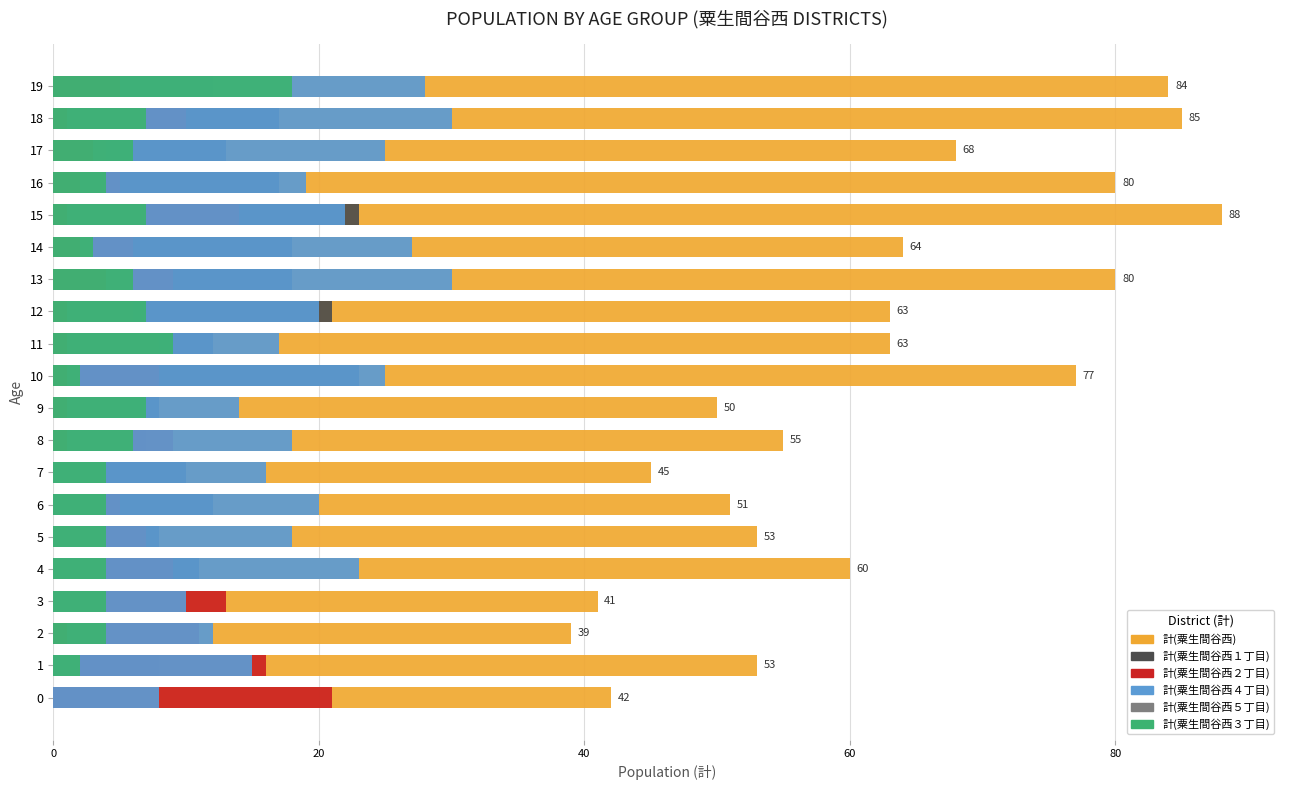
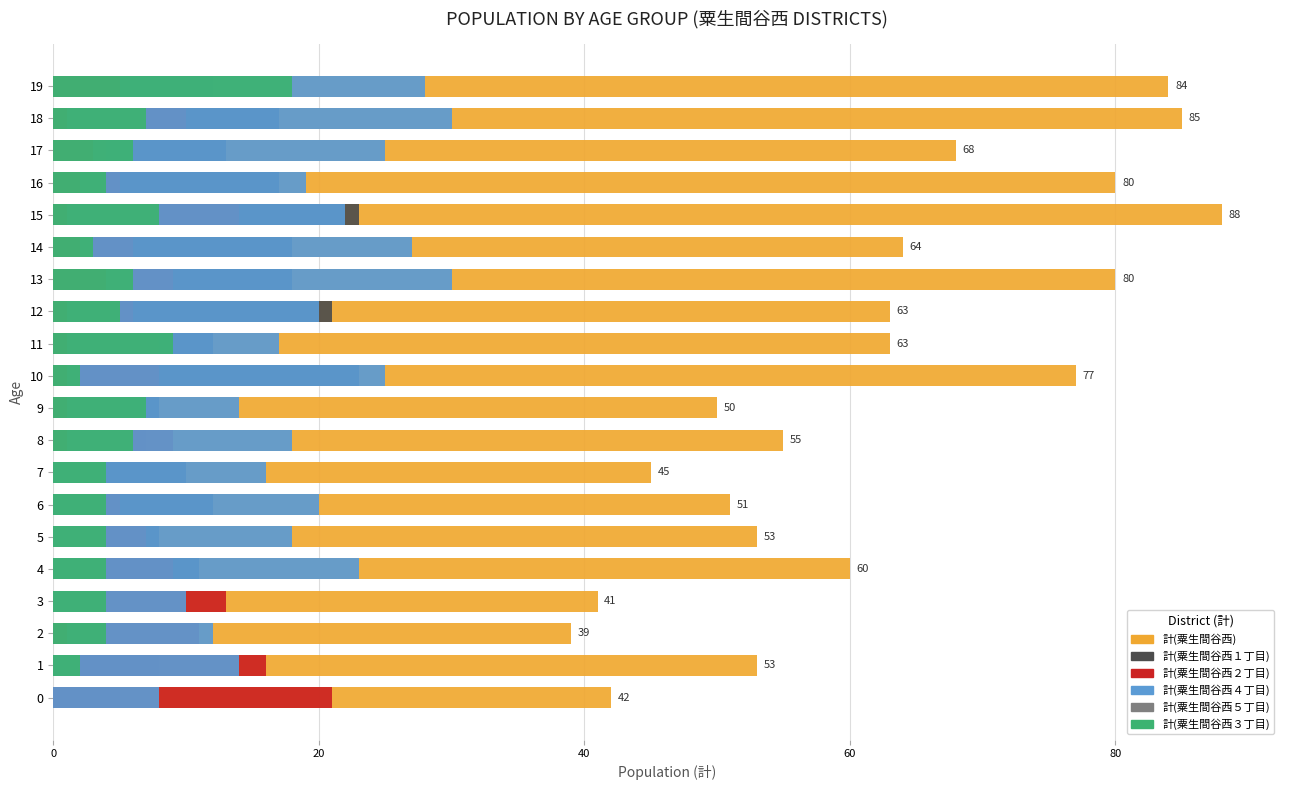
  {
    "計(粟生間谷西)": {
      "19": 84,
      "18": 85,
      "17": 68,
      "16": 80,
      "15": 88,
      "14": 64,
      "13": 80,
      "12": 63,
      "11": 63,
      "10": 77,
      "9": 50,
      "8": 55,
      "7": 45,
      "6": 51,
      "5": 53,
      "4": 60,
      "3": 41,
      "2": 39,
      "1": 53,
      "0": 42
    },
    "計(粟生間谷西４丁目)": {
-     "1": 15
+     "1": 14
    },
    "計(粟生間谷西５丁目)": {
      "7": 0,
      "6": 0,
      "5": 0,
      "4": 0,
      "3": 0,
      "1": 0,
      "0": 0
    },
    "計(粟生間谷西３丁目)": {
-     "15": 7,
-     "12": 7,
+     "15": 8,
+     "12": 5,
      "0": 0
    }
  }
